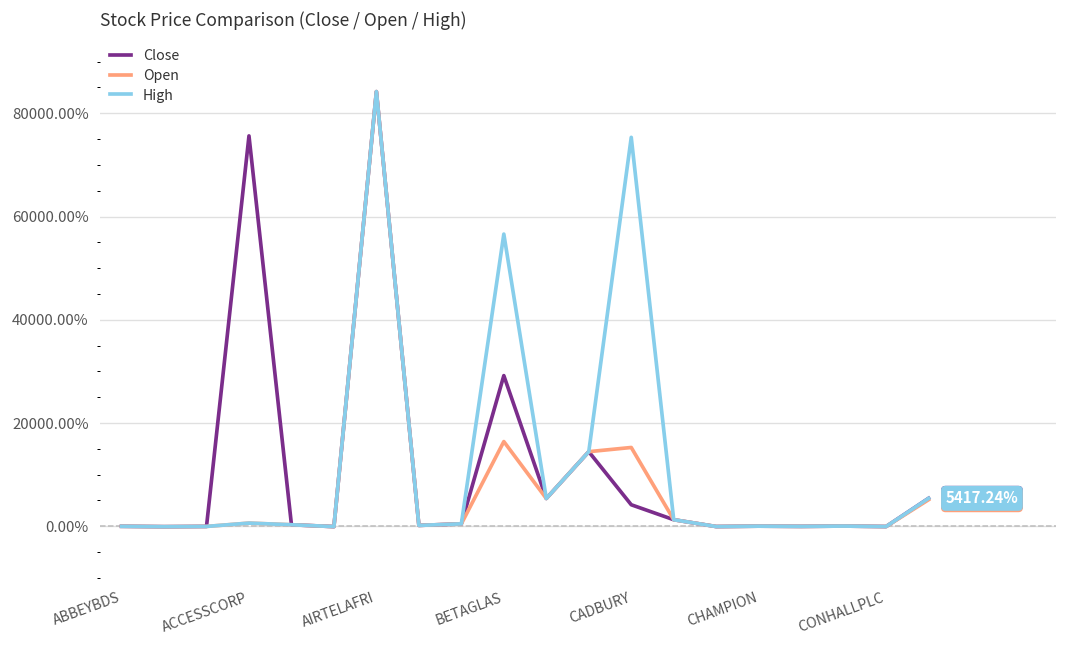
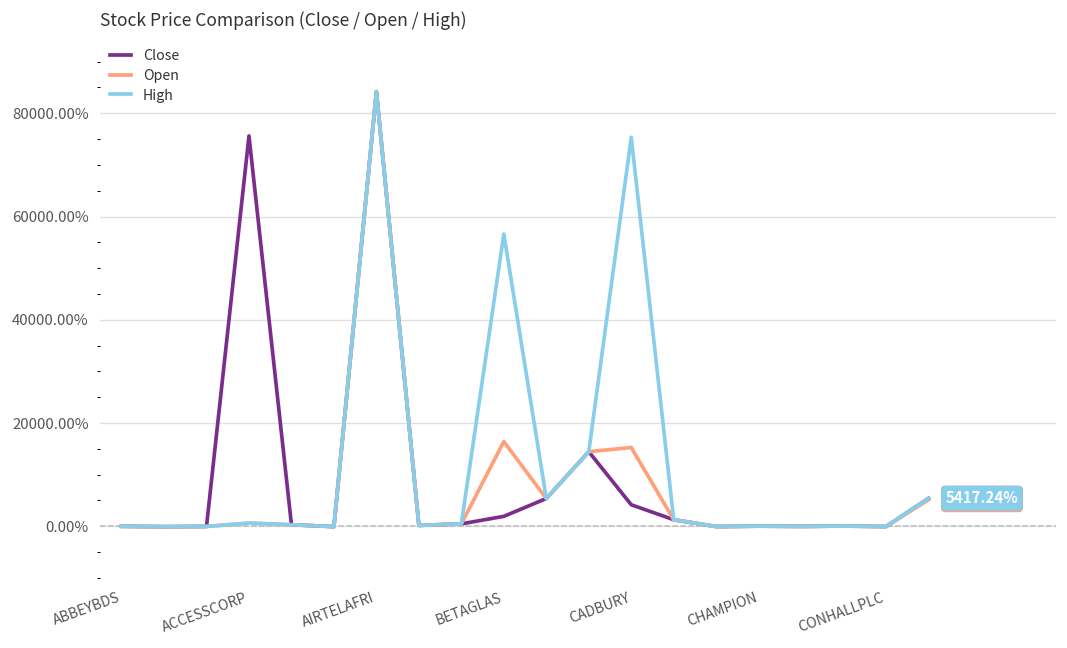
  {
    "Close": {
      "ACCESSCORP": "76000%",
-     "BETAGLAS": "29000%",
+     "BETAGLAS": "2000%",
      "CADBURY": "4000%"
    },
    "Open": {
      "BETAGLAS": "16000%",
      "CADBURY": "15000%"
    },
    "High": {
      "BETAGLAS": "57000%",
      "CADBURY": "75000%"
    }
  }
